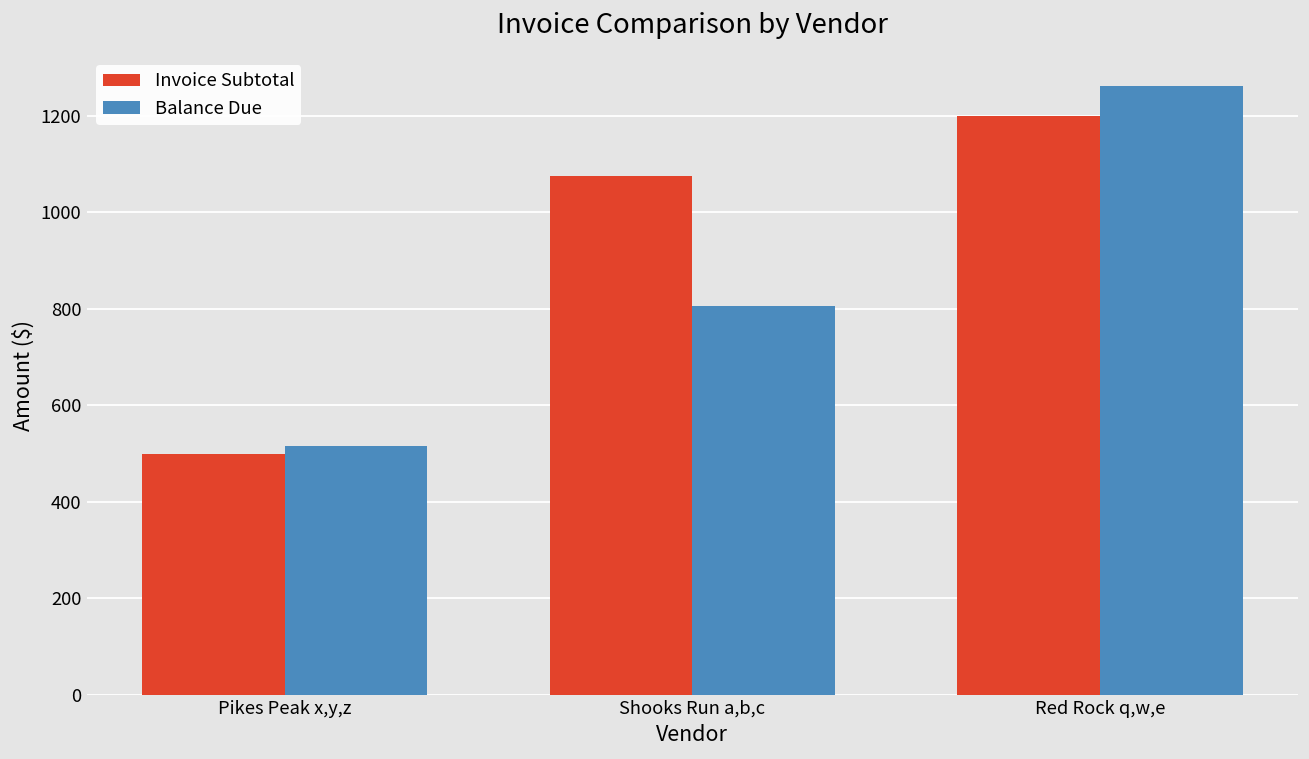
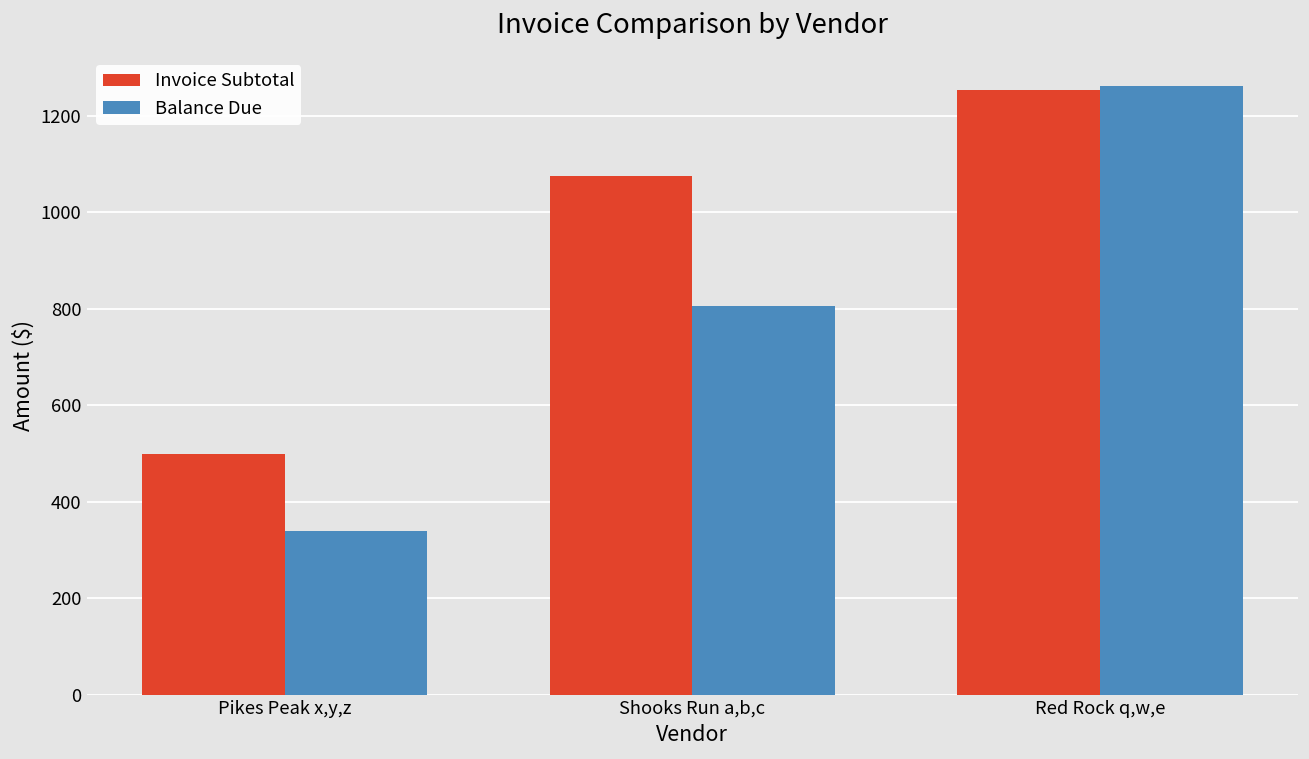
  {
    "Invoice Subtotal": {
      "Pikes Peak x,y,z": 500,
      "Shooks Run a,b,c": 1080,
-     "Red Rock q,w,e": 1200
+     "Red Rock q,w,e": 1250
    },
    "Balance Due": {
-     "Pikes Peak x,y,z": 520,
+     "Pikes Peak x,y,z": 340,
      "Shooks Run a,b,c": 810,
      "Red Rock q,w,e": 1260
    }
  }
